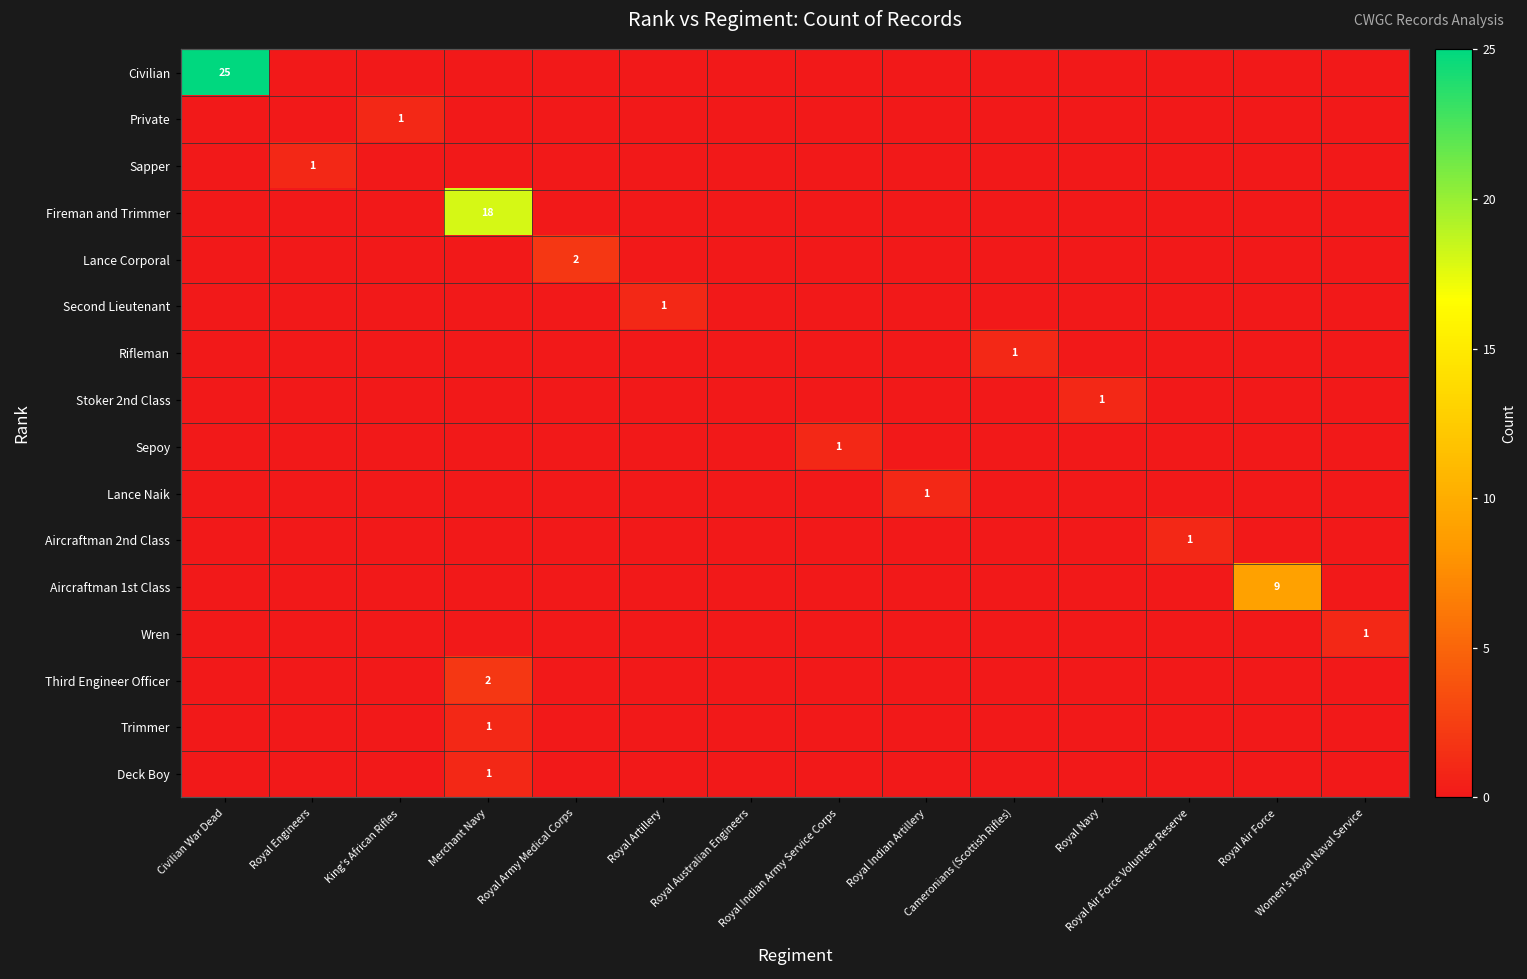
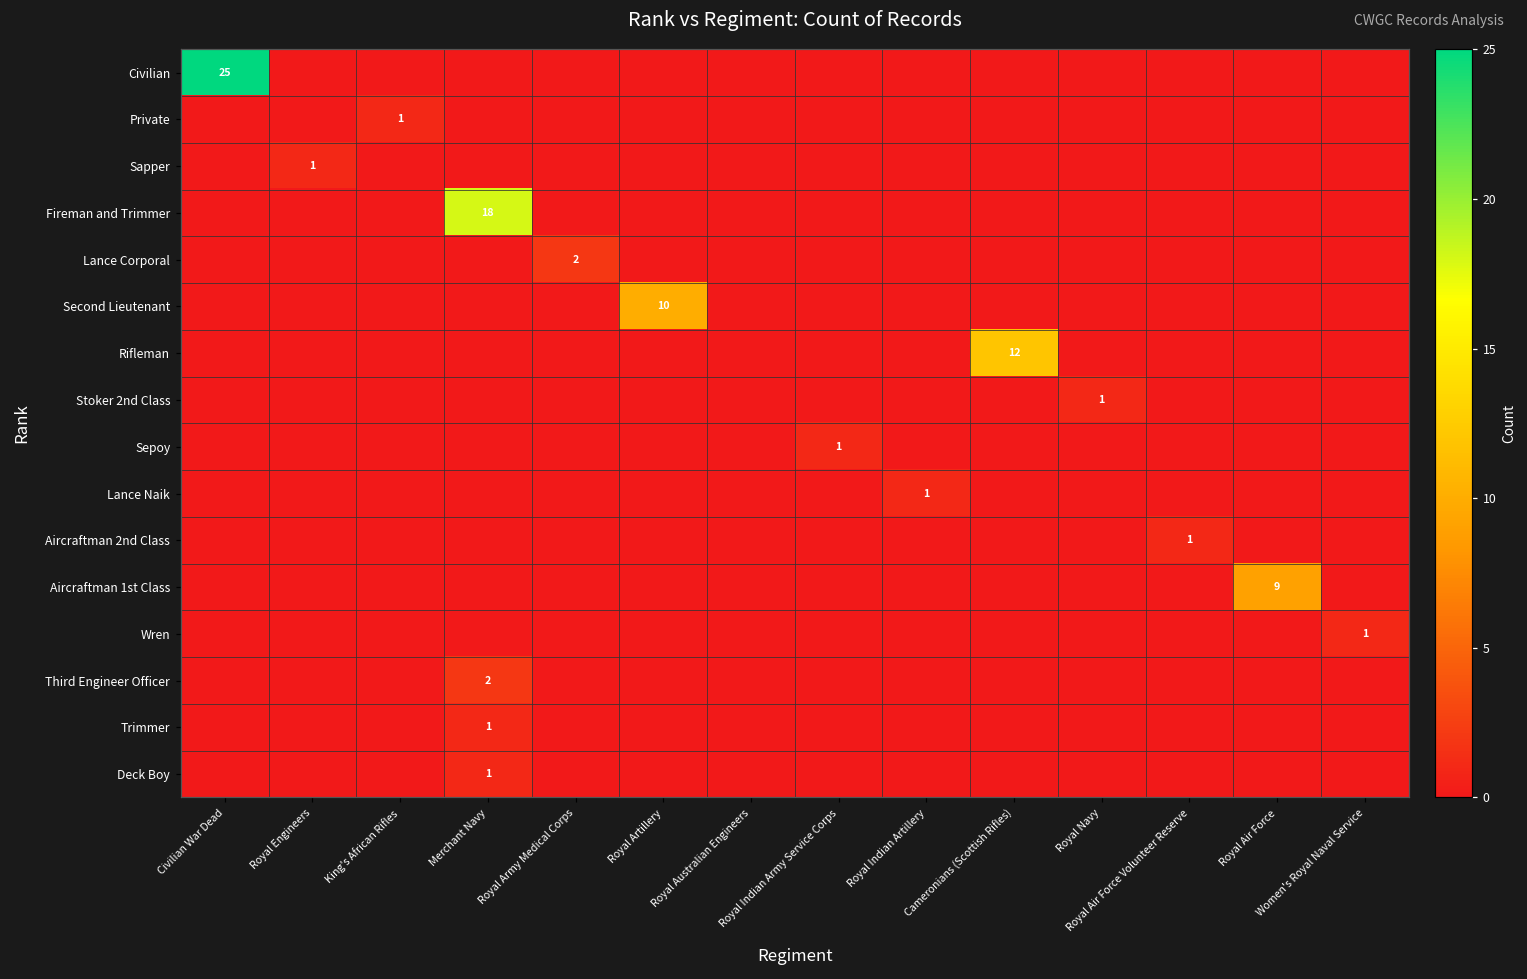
  {
    "Civilian": {
      "Civilian War Dead": 25
    },
    "Private": {
      "King's African Rifles": 1
    },
    "Sapper": {
      "Royal Engineers": 1
    },
    "Fireman and Trimmer": {
      "Merchant Navy": 18
    },
    "Lance Corporal": {
      "Royal Army Medical Corps": 2
    },
    "Second Lieutenant": {
-     "Royal Artillery": 1
+     "Royal Artillery": 10
    },
    "Rifleman": {
-     "Cameronians (Scottish Rifles)": 1
+     "Cameronians (Scottish Rifles)": 12
    },
    "Stoker 2nd Class": {
      "Royal Navy": 1
    },
    "Sepoy": {
      "Royal Indian Army Service Corps": 1
    },
    "Lance Naik": {
      "Royal Indian Artillery": 1
    },
    "Aircraftman 2nd Class": {
      "Royal Air Force Volunteer Reserve": 1
    },
    "Aircraftman 1st Class": {
      "Royal Air Force": 9
    },
    "Wren": {
      "Women's Royal Naval Service": 1
    },
    "Third Engineer Officer": {
      "Merchant Navy": 2
    },
    "Trimmer": {
      "Merchant Navy": 1
    },
    "Deck Boy": {
      "Merchant Navy": 1
    }
  }
